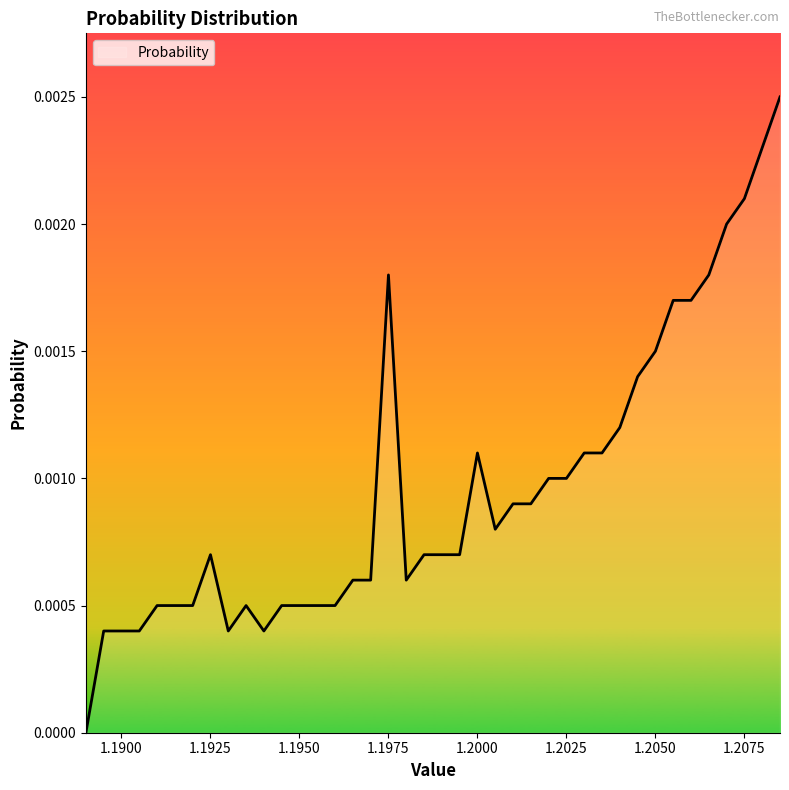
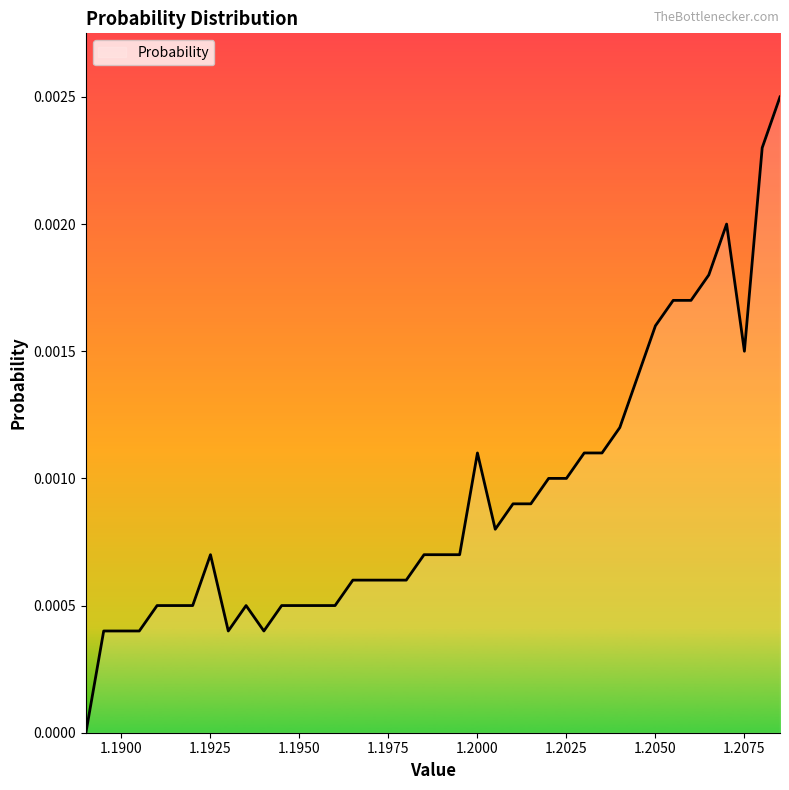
  {
    "1.1900": 0.0004,
    "1.1925": 0.0007,
    "1.1950": 0.0005,
-   "1.1975": 0.0018,
+   "1.1975": 0.0006,
    "1.2000": 0.0011,
    "1.2025": 0.0010,
-   "1.2050": 0.0015,
-   "1.2075": 0.0021
+   "1.2050": 0.0016,
+   "1.2075": 0.0015
  }
